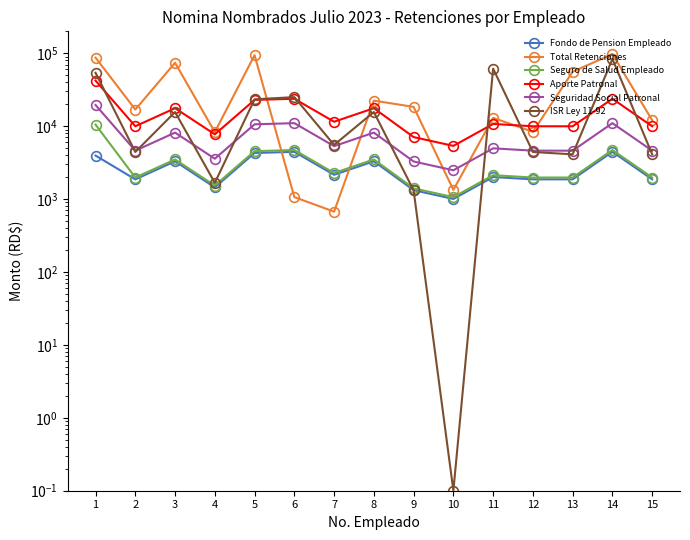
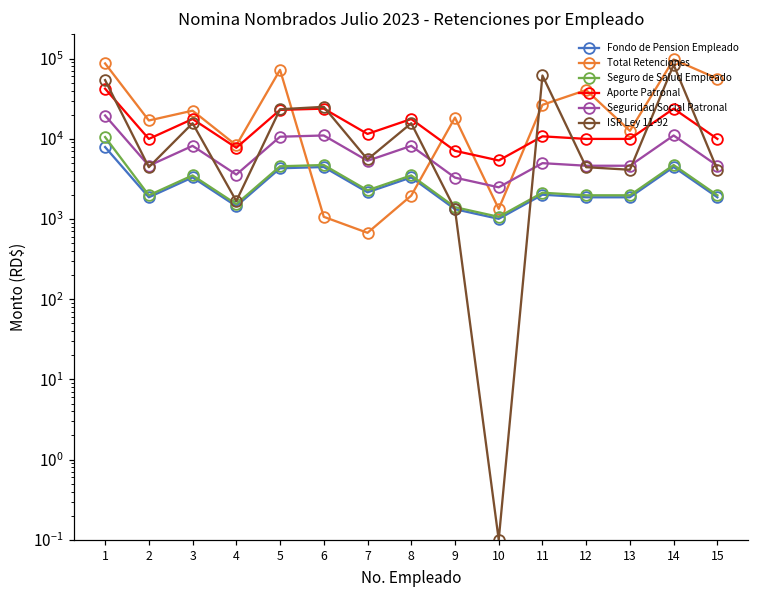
  {
    "Fondo de Pension Empleado": {
-     "1": 4000
+     "1": 8000
    },
    "Total Retenciones": {
      "1": 90000,
      "2": 17000,
-     "3": 70000,
-     "5": 90000,
+     "3": 22000,
+     "5": 70000,
      "6": 1100,
      "7": 700,
-     "8": 22000,
+     "8": 2000,
      "9": 18000,
      "10": 1300,
-     "11": 13000,
-     "12": 8000,
-     "13": 60000,
+     "11": 27000,
+     "12": 40000,
+     "13": 13000,
      "14": 100000,
-     "15": 12000
+     "15": 60000
    },
    "Seguro de Salud Empleado": {
      "1": 11000
    },
    "Aporte Patronal": {
      "1": 40000,
      "2": 10000,
      "3": 18000,
      "7": 12000,
      "8": 18000,
      "9": 7000,
      "10": 5000,
      "11": 11000,
      "12": 10000,
      "13": 10000,
      "14": 24000,
      "15": 10000
    },
    "Seguridad Social Patronal": {
      "1": 20000,
      "3": 8000,
      "4": 4000,
      "5": 11000,
      "6": 11000,
      "8": 8000,
      "9": 3000,
      "10": 2500,
      "11": 5000,
      "13": 5000,
      "14": 11000,
      "15": 5000
    },
    "ISR Ley 11-92": {
      "1": 50000,
      "3": 16000,
      "4": 1700,
      "8": 16000,
      "10": 0.10,
      "11": 60000,
      "13": 4000,
      "14": 80000,
      "15": 4000
    }
  }
